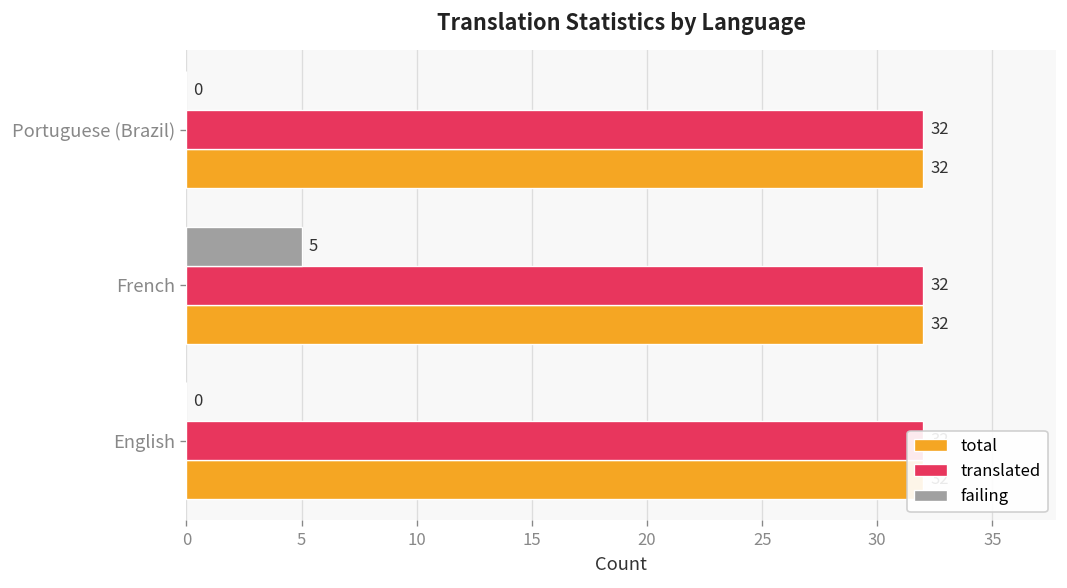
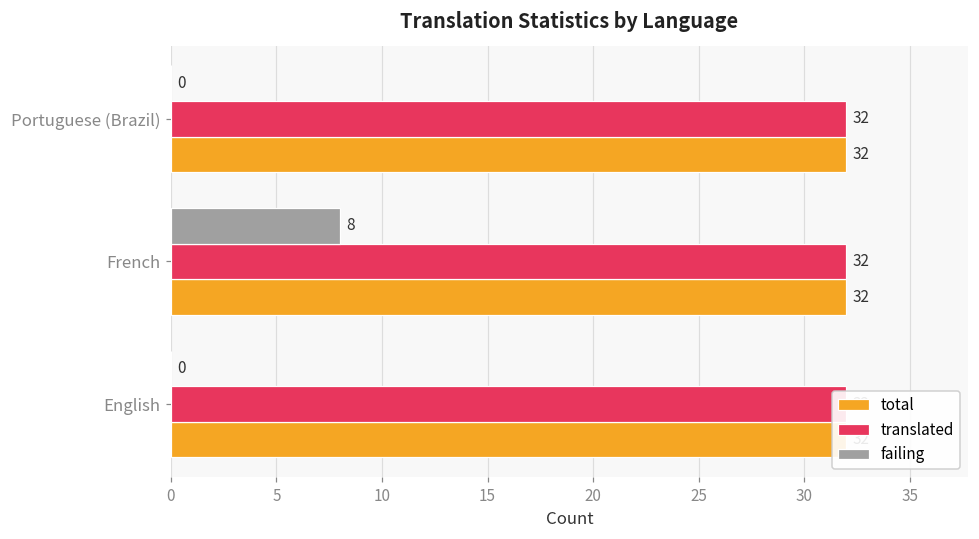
  {
    "total": {
      "Portuguese (Brazil)": 32,
      "French": 32
    },
    "translated": {
      "Portuguese (Brazil)": 32,
      "French": 32
    },
    "failing": {
      "Portuguese (Brazil)": 0,
-     "French": 5,
+     "French": 8,
      "English": 0
    }
  }
